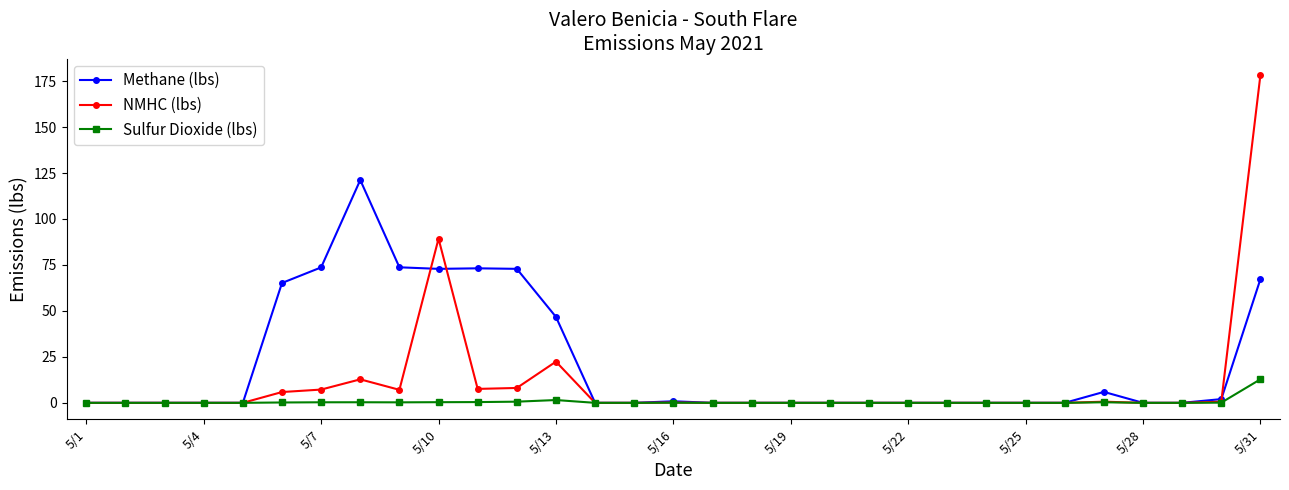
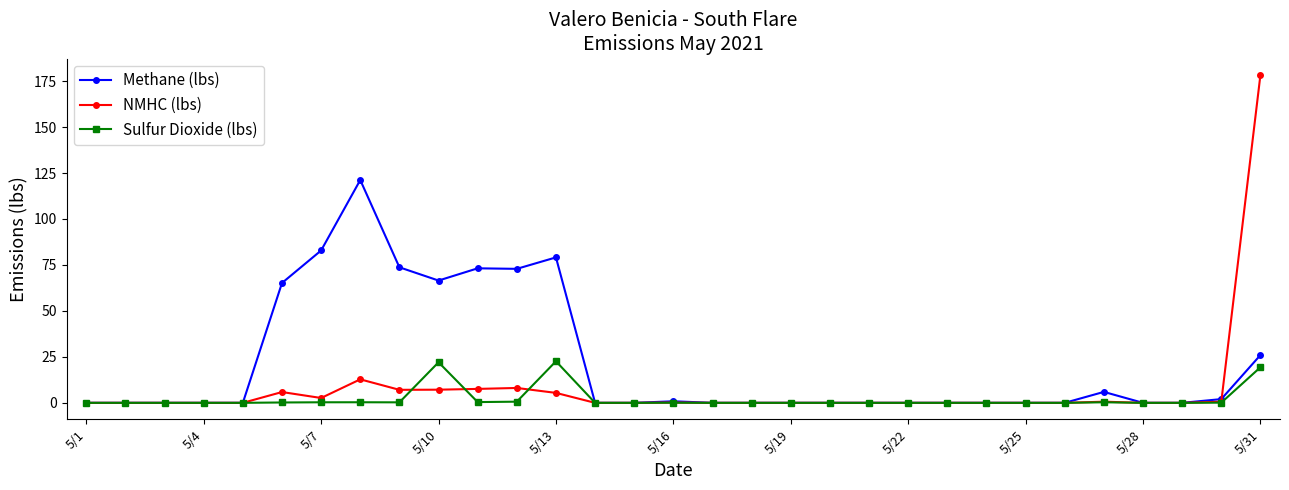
  {
    "Methane (lbs)": {
-     "5/7": 74,
-     "5/10": 73,
-     "5/13": 47,
-     "5/31": 67
+     "5/7": 83,
+     "5/10": 67,
+     "5/13": 79,
+     "5/31": 26
    },
    "NMHC (lbs)": {
-     "5/7": 7,
-     "5/10": 89,
-     "5/13": 22,
+     "5/7": 3,
+     "5/10": 7,
+     "5/13": 5,
      "5/31": 178
    },
    "Sulfur Dioxide (lbs)": {
      "5/7": 0,
-     "5/10": 0,
-     "5/13": 2,
-     "5/31": 13
+     "5/10": 22,
+     "5/13": 23,
+     "5/31": 19
    }
  }
